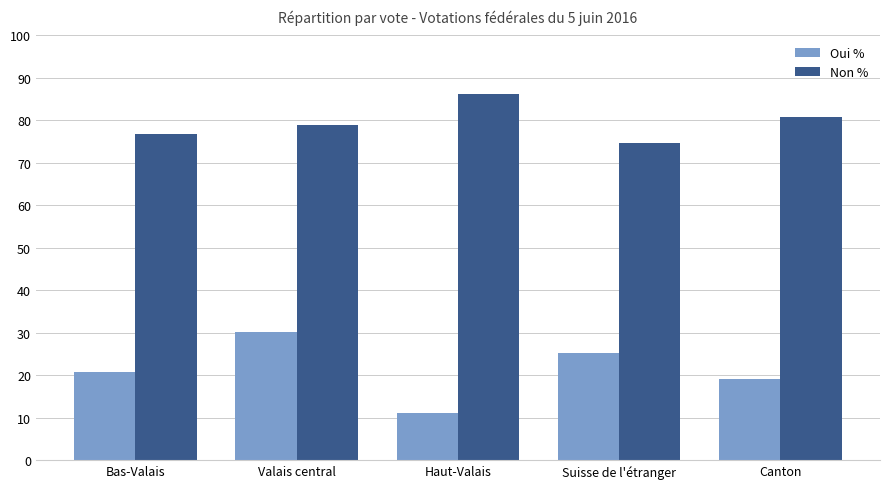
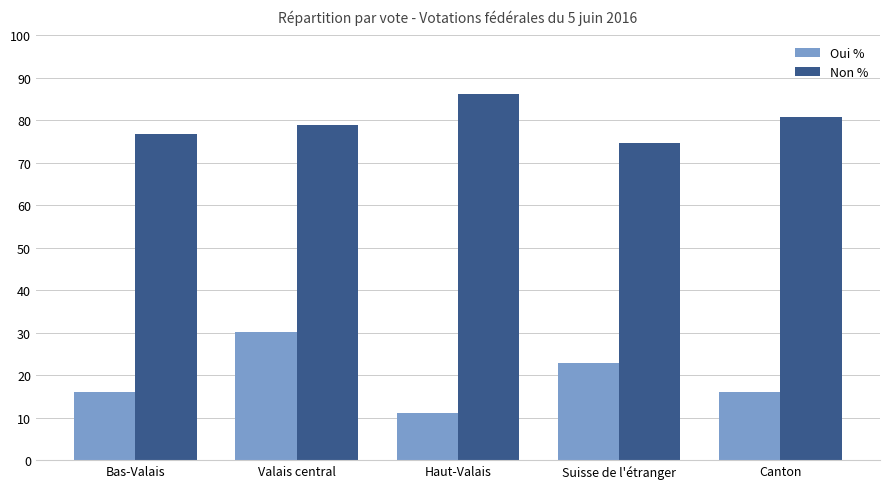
  {
    "Oui %": {
-     "Bas-Valais": 21,
+     "Bas-Valais": 16,
      "Valais central": 30,
      "Haut-Valais": 11,
-     "Suisse de l'étranger": 25,
-     "Canton": 19
+     "Suisse de l'étranger": 23,
+     "Canton": 16
    },
    "Non %": {
      "Bas-Valais": 77,
      "Valais central": 79,
      "Haut-Valais": 86,
      "Suisse de l'étranger": 75,
      "Canton": 81
    }
  }
